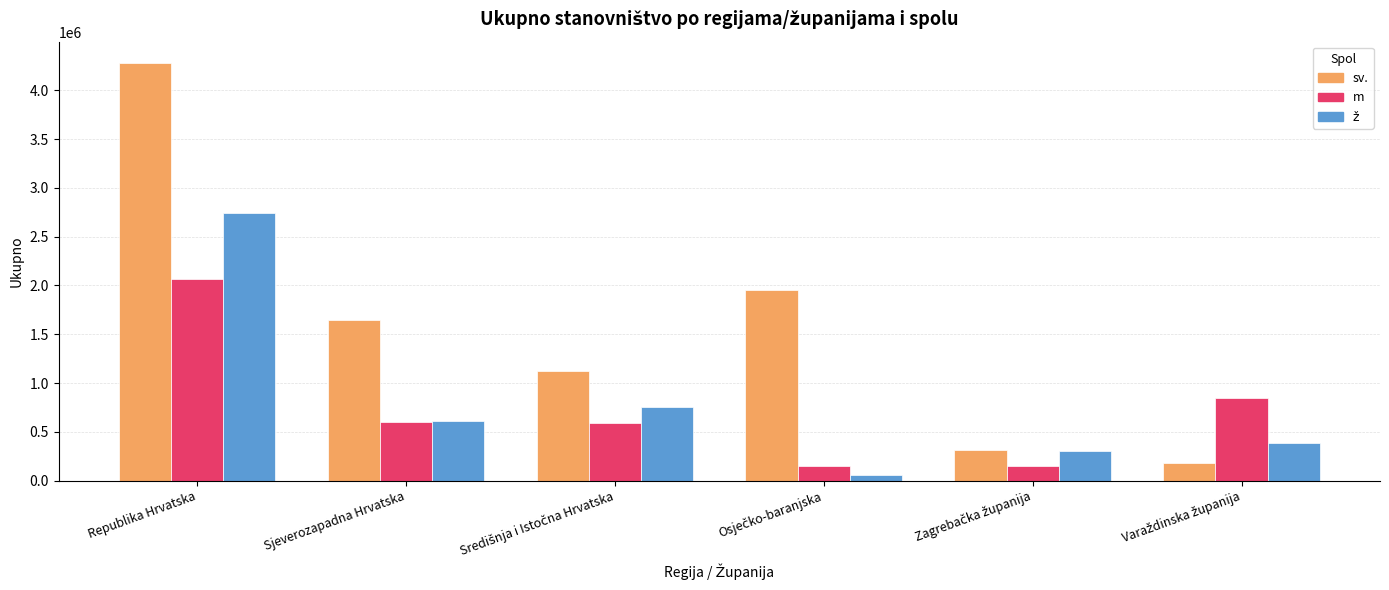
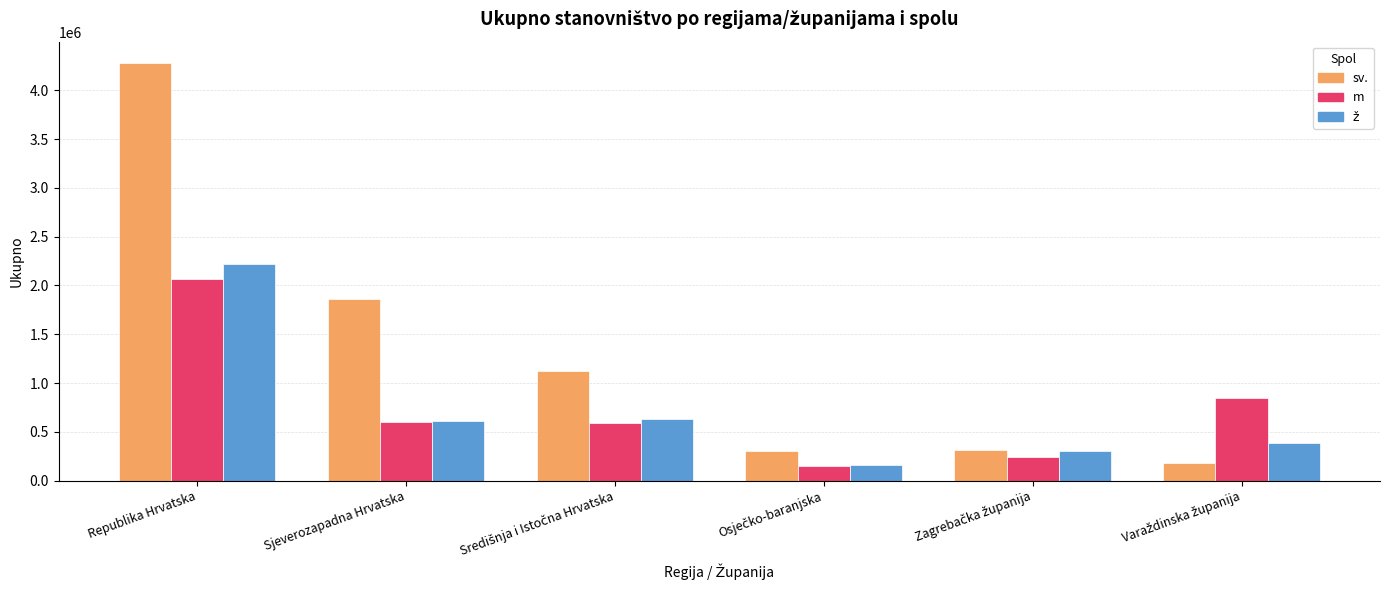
  {
    "sv.": {
      "Republika Hrvatska": 4300000,
-     "Sjeverozapadna Hrvatska": 1600000,
+     "Sjeverozapadna Hrvatska": 1900000,
      "Središnja i Istočna Hrvatska": 1100000,
-     "Osječko-baranjska": 2000000,
+     "Osječko-baranjska": 300000,
      "Zagrebačka županija": 300000,
      "Varaždinska županija": 200000
    },
    "m": {
      "Republika Hrvatska": 2100000,
      "Sjeverozapadna Hrvatska": 600000,
      "Središnja i Istočna Hrvatska": 600000,
      "Osječko-baranjska": 100000,
-     "Zagrebačka županija": 150000,
+     "Zagrebačka županija": 250000,
      "Varaždinska županija": 800000
    },
    "ž": {
-     "Republika Hrvatska": 2700000,
+     "Republika Hrvatska": 2200000,
      "Sjeverozapadna Hrvatska": 600000,
-     "Središnja i Istočna Hrvatska": 800000,
-     "Osječko-baranjska": 100000,
+     "Središnja i Istočna Hrvatska": 600000,
+     "Osječko-baranjska": 200000,
      "Zagrebačka županija": 300000,
      "Varaždinska županija": 400000
    }
  }
